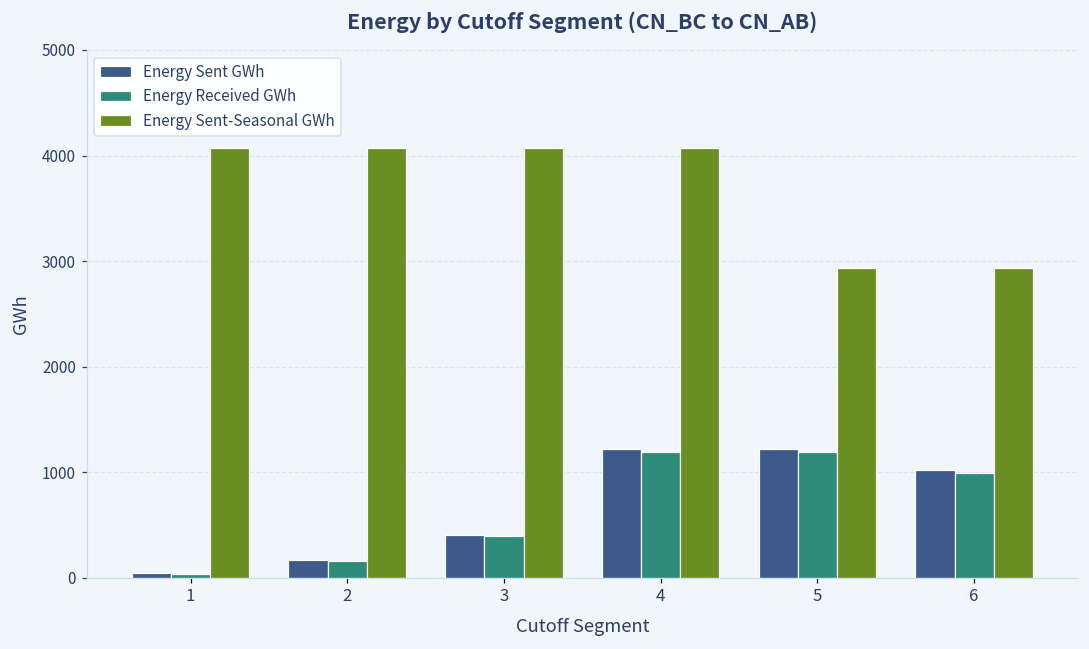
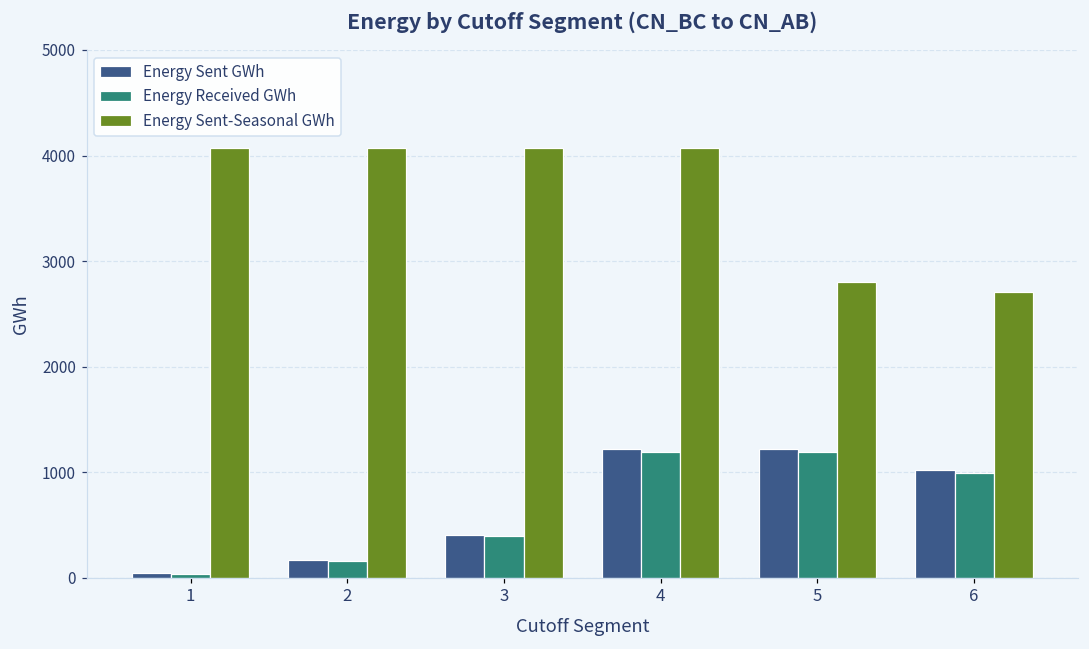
  {
    "Energy Sent-Seasonal GWh": {
      "1": 4100,
      "2": 4100,
      "3": 4100,
      "4": 4100,
-     "5": 2900,
-     "6": 2900
+     "5": 2800,
+     "6": 2700
    }
  }
